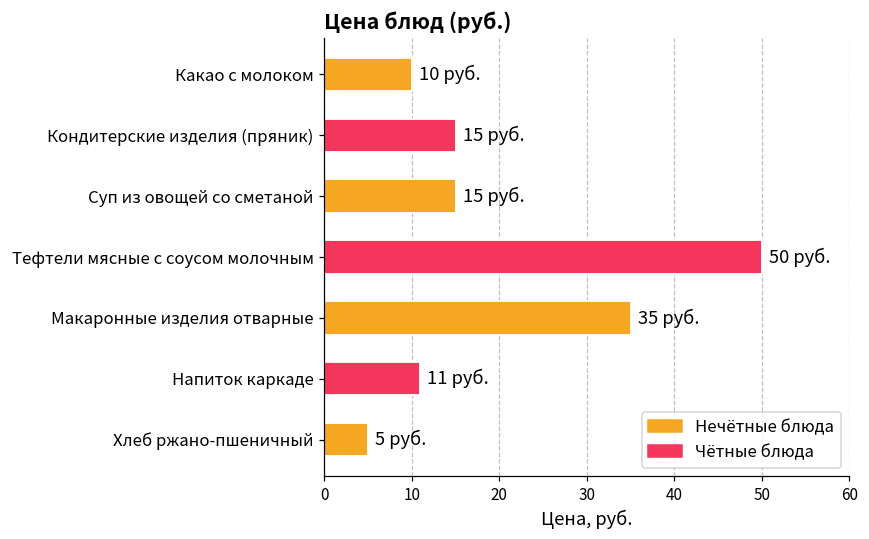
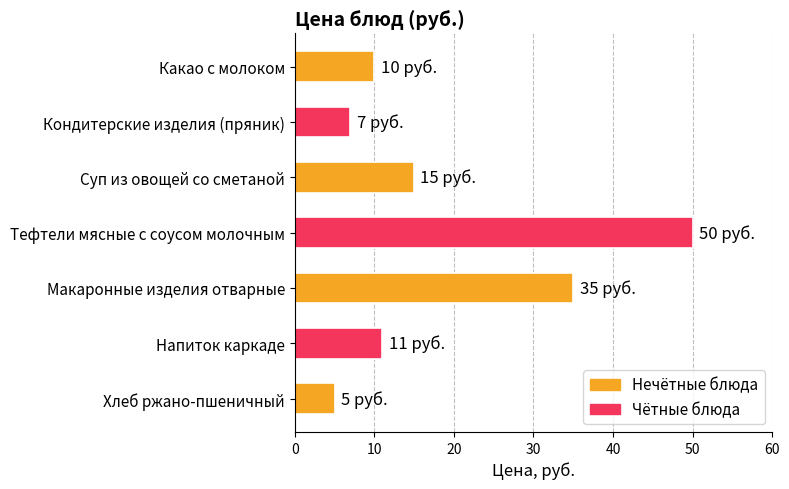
  {
    "Какао с молоком": 10,
-   "Кондитерские изделия (пряник)": 15,
+   "Кондитерские изделия (пряник)": 7,
    "Суп из овощей со сметаной": 15,
    "Тефтели мясные с соусом молочным": 50,
    "Макаронные изделия отварные": 35,
    "Напиток каркаде": 11,
    "Хлеб ржано-пшеничный": 5
  }
